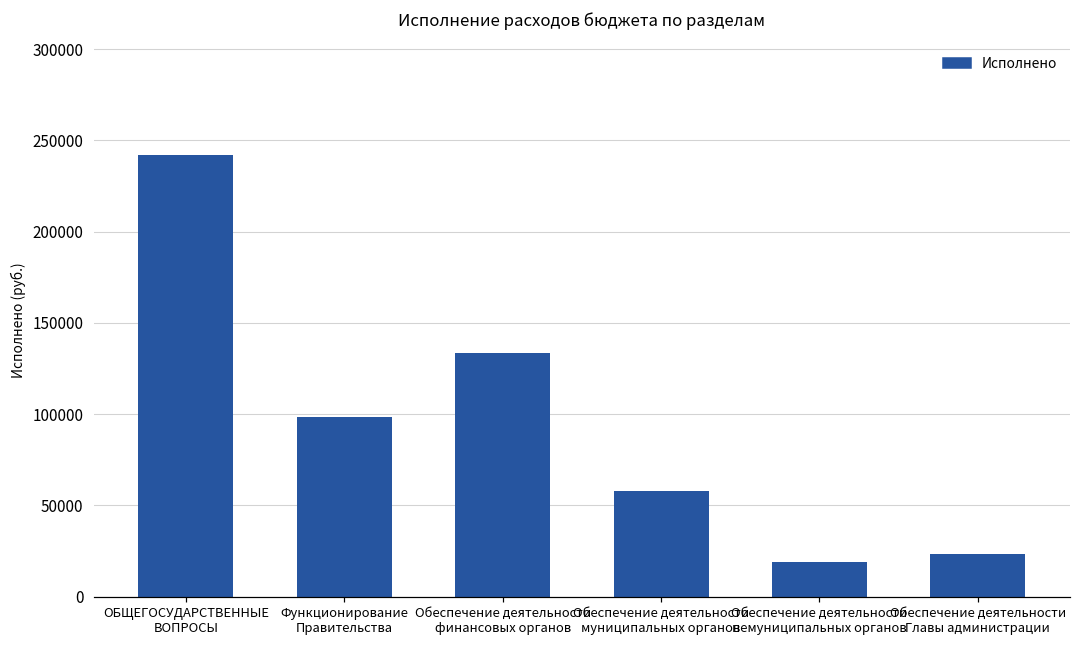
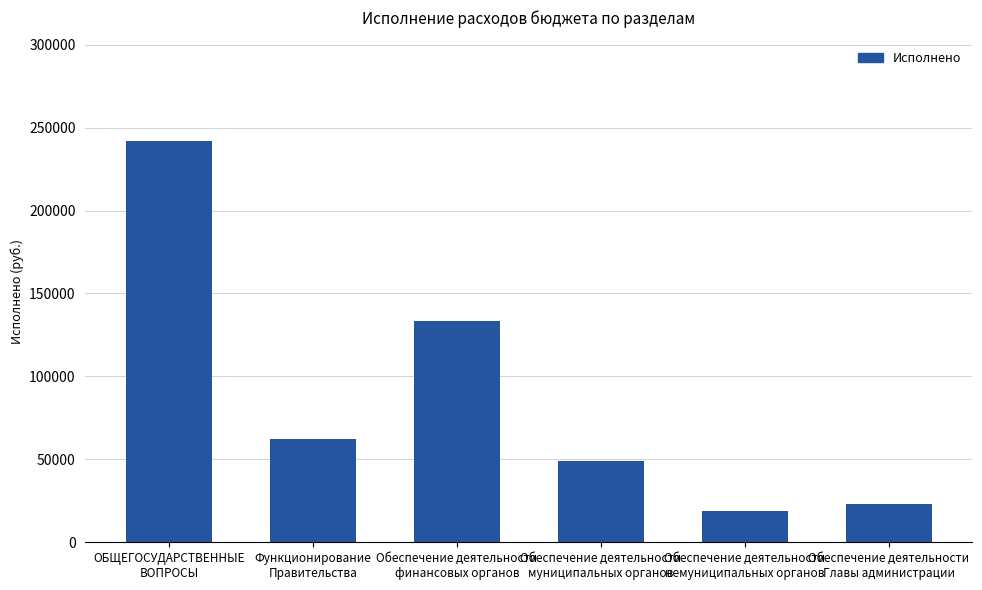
  {
    "ОБЩЕГОСУДАРСТВЕННЫЕ ВОПРОСЫ": 242000,
-   "Функционирование Правительства": 98000,
+   "Функционирование Правительства": 62000,
    "Обеспечение деятельности финансовых органов": 133000,
-   "Обеспечение деятельности муниципальных органов": 58000,
+   "Обеспечение деятельности муниципальных органов": 49000,
    "Обеспечение деятельности немуниципальных органов": 19000,
    "Обеспечение деятельности Главы администрации": 23000
  }
